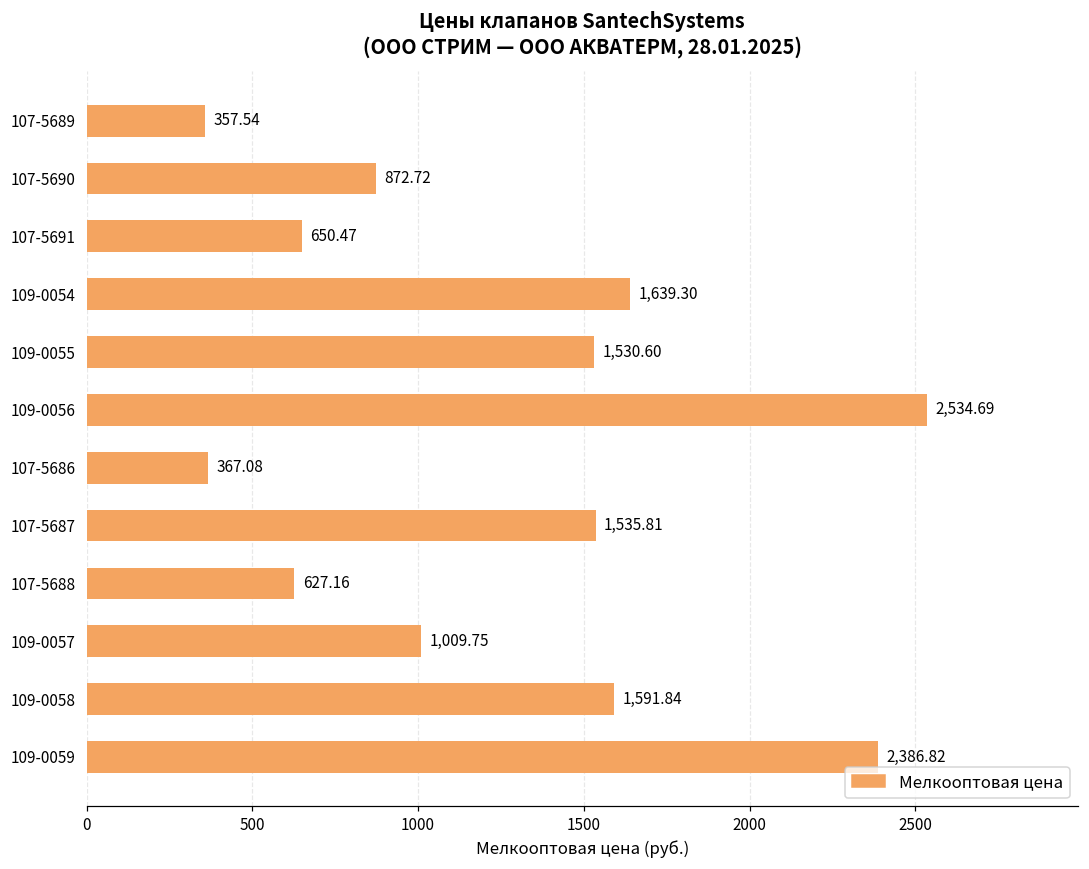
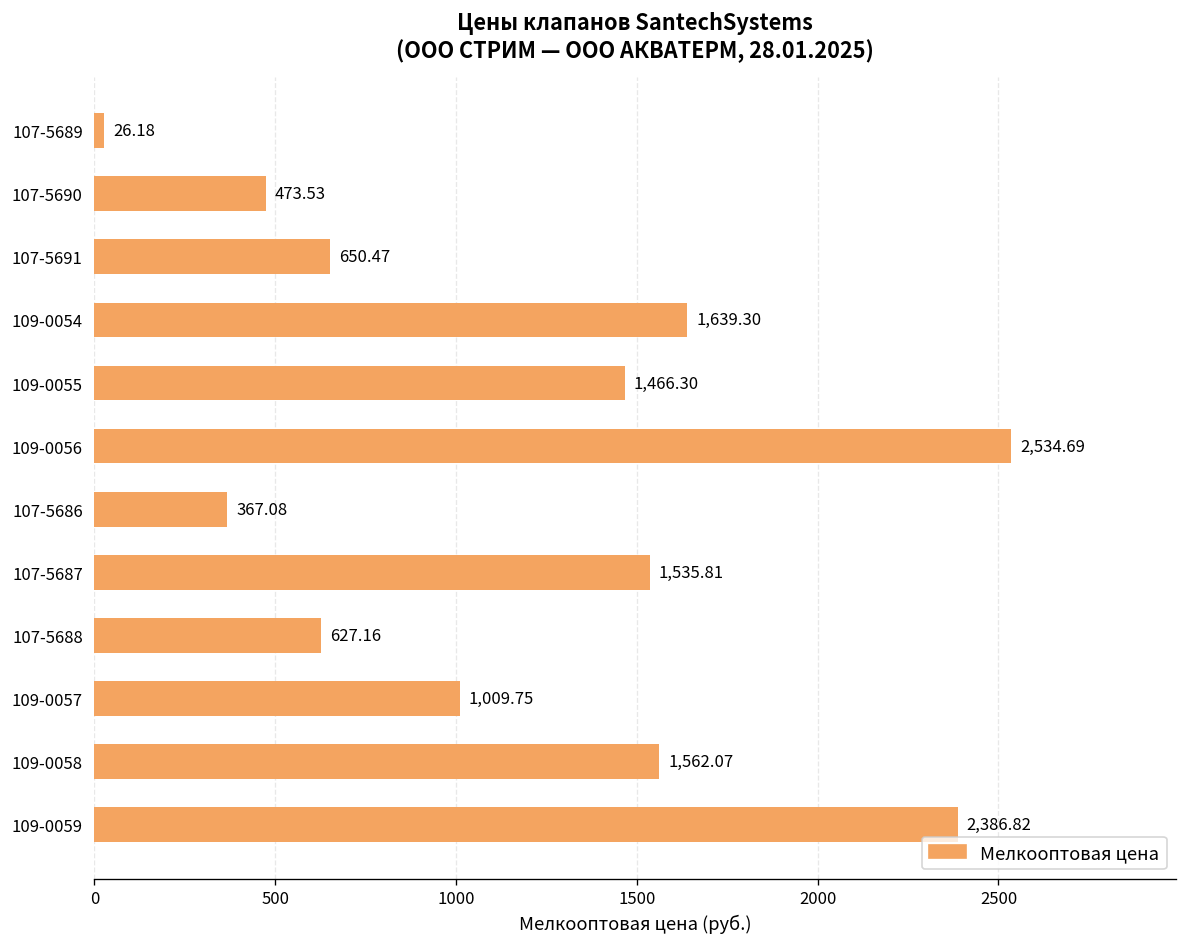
  {
-   "107-5689": "357.54",
-   "107-5690": "872.72",
+   "107-5689": "26.18",
+   "107-5690": "473.53",
    "107-5691": "650.47",
    "109-0054": "1,639.30",
-   "109-0055": "1,530.60",
+   "109-0055": "1,466.30",
    "109-0056": "2,534.69",
    "107-5686": "367.08",
    "107-5687": "1,535.81",
    "107-5688": "627.16",
    "109-0057": "1,009.75",
-   "109-0058": "1,591.84",
+   "109-0058": "1,562.07",
    "109-0059": "2,386.82"
  }
